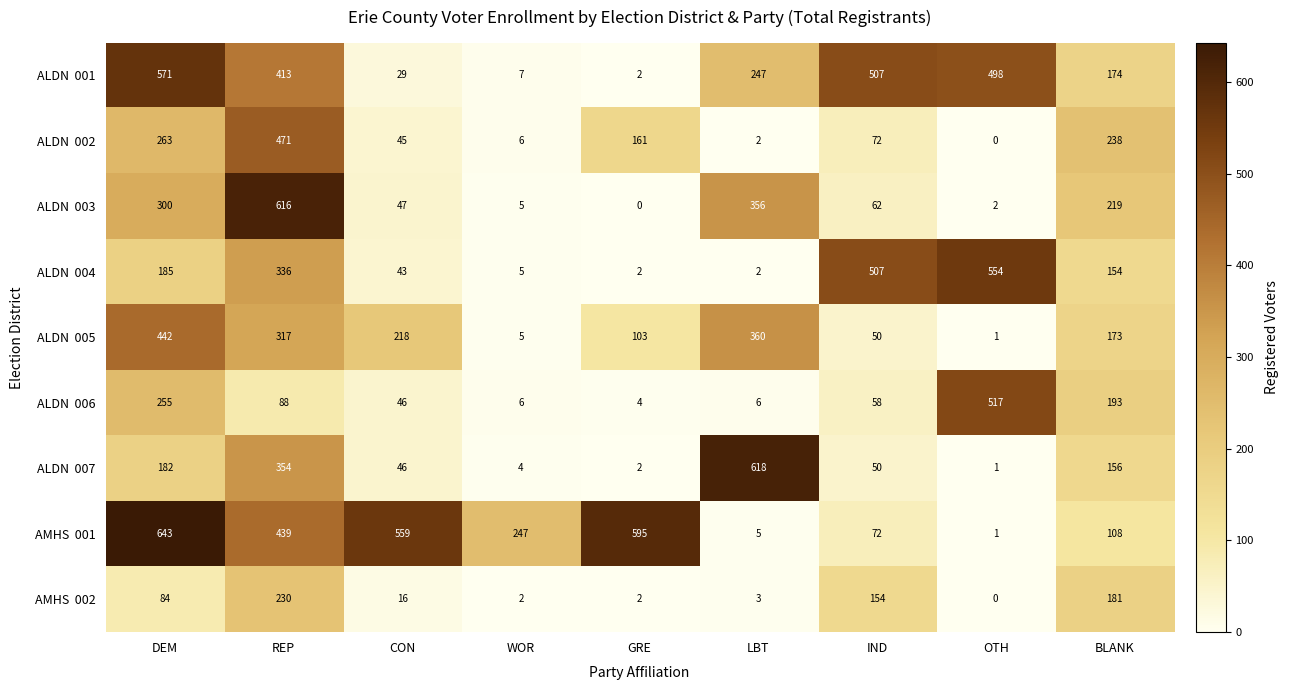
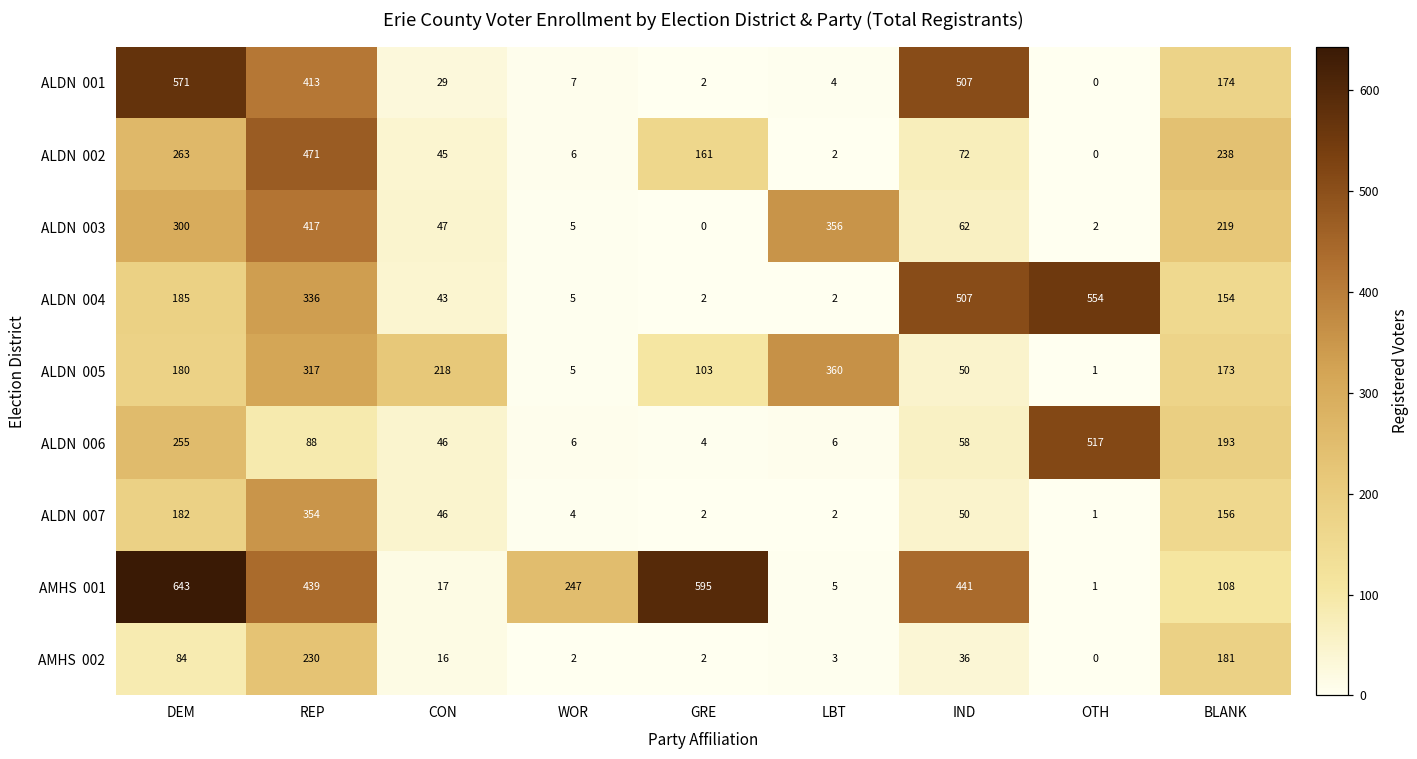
  {
    "ALDN 001": {
      "DEM": 571,
      "REP": 413,
      "CON": 29,
      "WOR": 7,
      "GRE": 2,
-     "LBT": 247,
+     "LBT": 4,
      "IND": 507,
-     "OTH": 498,
+     "OTH": 0,
      "BLANK": 174
    },
    "ALDN 002": {
      "DEM": 263,
      "REP": 471,
      "CON": 45,
      "WOR": 6,
      "GRE": 161,
      "LBT": 2,
      "IND": 72,
      "OTH": 0,
      "BLANK": 238
    },
    "ALDN 003": {
      "DEM": 300,
-     "REP": 616,
+     "REP": 417,
      "CON": 47,
      "WOR": 5,
      "GRE": 0,
      "LBT": 356,
      "IND": 62,
      "OTH": 2,
      "BLANK": 219
    },
    "ALDN 004": {
      "DEM": 185,
      "REP": 336,
      "CON": 43,
      "WOR": 5,
      "GRE": 2,
      "LBT": 2,
      "IND": 507,
      "OTH": 554,
      "BLANK": 154
    },
    "ALDN 005": {
-     "DEM": 442,
+     "DEM": 180,
      "REP": 317,
      "CON": 218,
      "WOR": 5,
      "GRE": 103,
      "LBT": 360,
      "IND": 50,
      "OTH": 1,
      "BLANK": 173
    },
    "ALDN 006": {
      "DEM": 255,
      "REP": 88,
      "CON": 46,
      "WOR": 6,
      "GRE": 4,
      "LBT": 6,
      "IND": 58,
      "OTH": 517,
      "BLANK": 193
    },
    "ALDN 007": {
      "DEM": 182,
      "REP": 354,
      "CON": 46,
      "WOR": 4,
      "GRE": 2,
-     "LBT": 618,
+     "LBT": 2,
      "IND": 50,
      "OTH": 1,
      "BLANK": 156
    },
    "AMHS 001": {
      "DEM": 643,
      "REP": 439,
-     "CON": 559,
+     "CON": 17,
      "WOR": 247,
      "GRE": 595,
      "LBT": 5,
-     "IND": 72,
+     "IND": 441,
      "OTH": 1,
      "BLANK": 108
    },
    "AMHS 002": {
      "DEM": 84,
      "REP": 230,
      "CON": 16,
      "WOR": 2,
      "GRE": 2,
      "LBT": 3,
-     "IND": 154,
+     "IND": 36,
      "OTH": 0,
      "BLANK": 181
    }
  }
